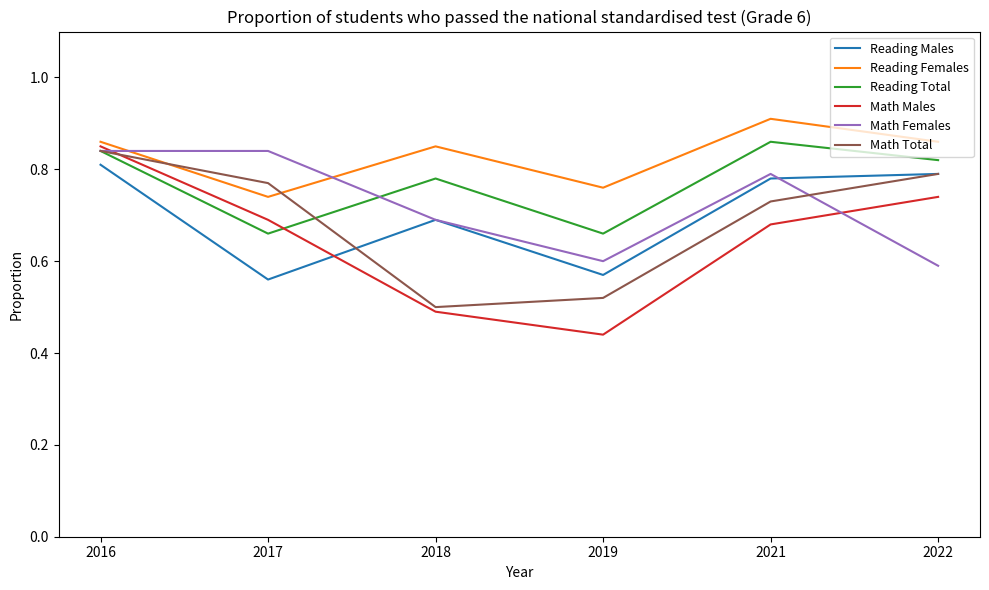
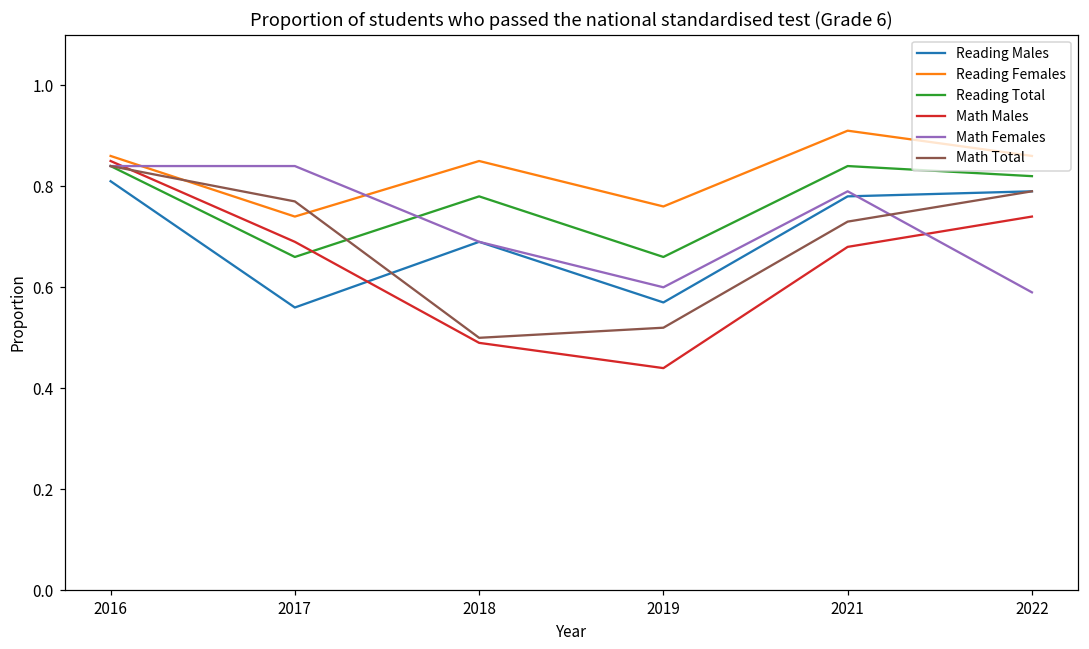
  {
    "Reading Males": {
      "2016": 0.81,
      "2017": 0.56,
      "2019": 0.57,
      "2021": 0.78
    },
    "Reading Females": {
      "2016": 0.86,
      "2017": 0.74,
      "2018": 0.85,
      "2019": 0.76,
      "2021": 0.91
    },
    "Reading Total": {
      "2017": 0.66,
      "2018": 0.78,
      "2019": 0.66,
-     "2021": 0.86,
+     "2021": 0.84,
      "2022": 0.82
    },
    "Math Males": {
      "2016": 0.85,
      "2017": 0.69,
      "2018": 0.49,
      "2019": 0.44,
      "2021": 0.68,
      "2022": 0.74
    },
    "Math Females": {
      "2017": 0.84,
      "2019": 0.60,
      "2021": 0.79,
      "2022": 0.59
    },
    "Math Total": {
      "2017": 0.77,
      "2018": 0.50,
      "2019": 0.52,
      "2021": 0.73
    }
  }
